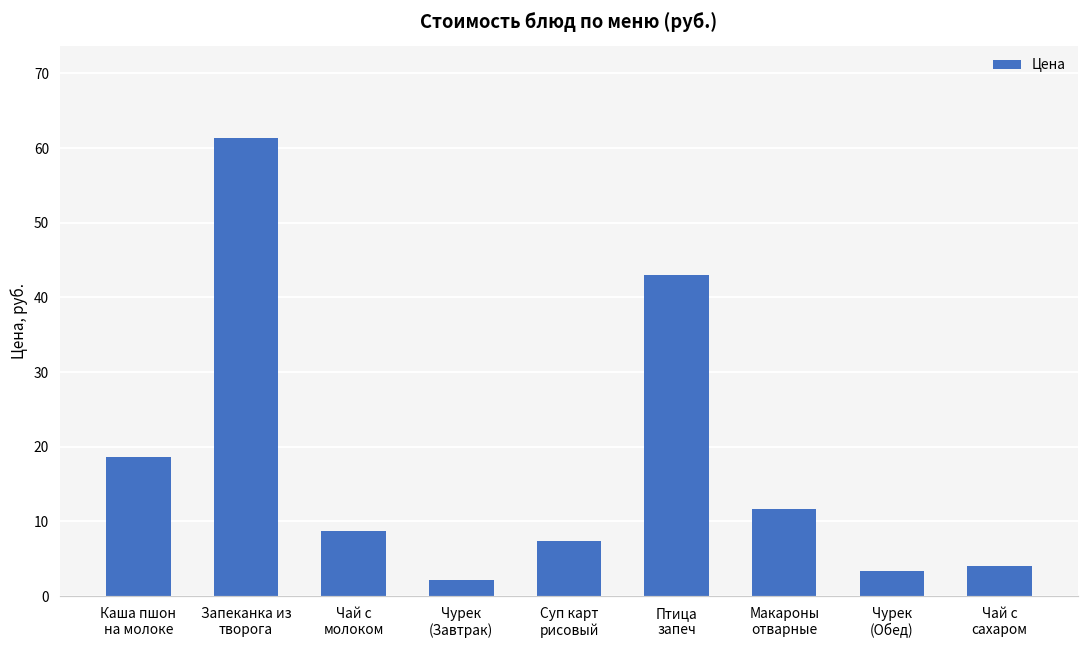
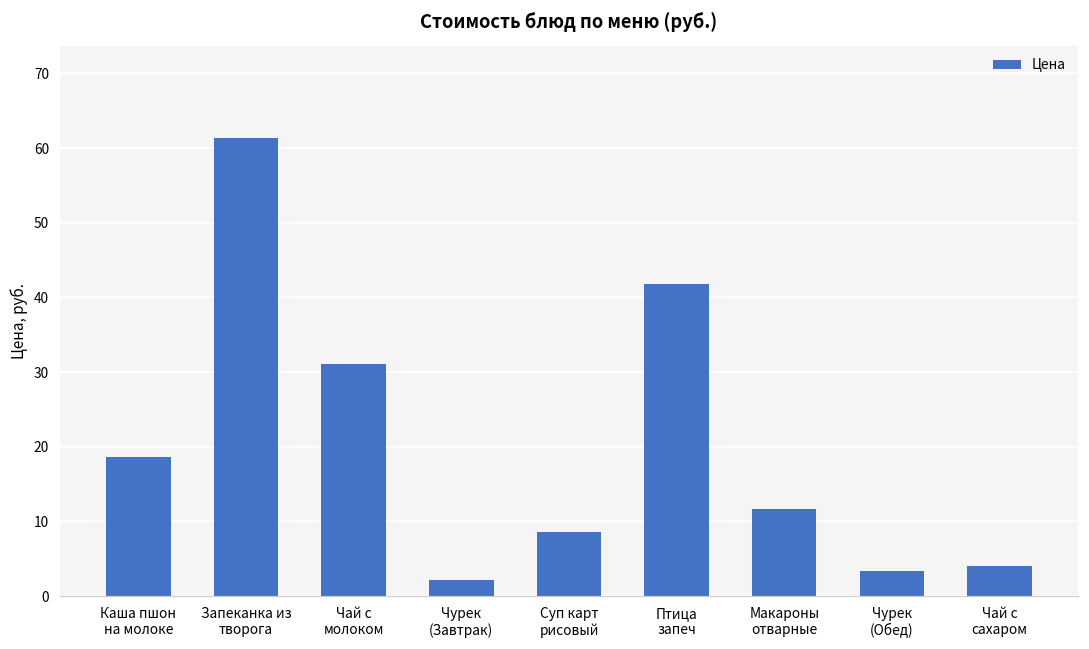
  {
    "Каша пшон на молоке": 19,
    "Запеканка из творога": 61,
-   "Чай с молоком": 9,
+   "Чай с молоком": 31,
    "Чурек (Завтрак)": 2,
-   "Суп карт рисовый": 7,
-   "Птица запеч": 43,
+   "Суп карт рисовый": 9,
+   "Птица запеч": 42,
    "Макароны отварные": 12,
    "Чурек (Обед)": 3,
    "Чай с сахаром": 4
  }
